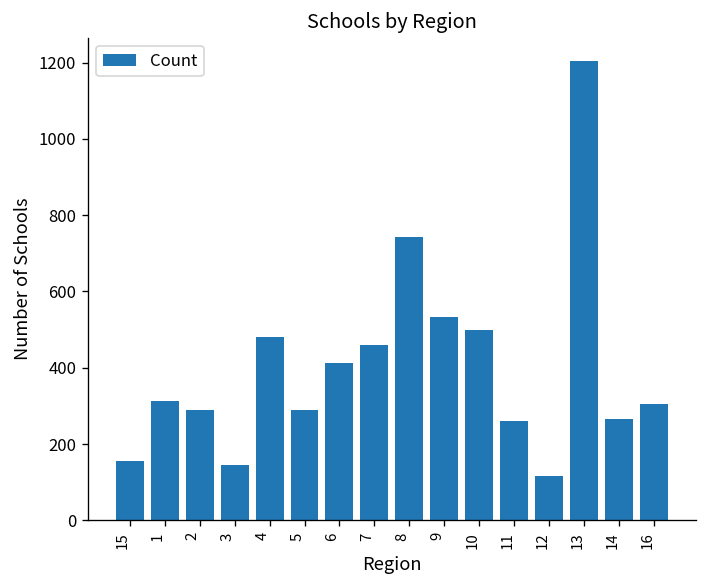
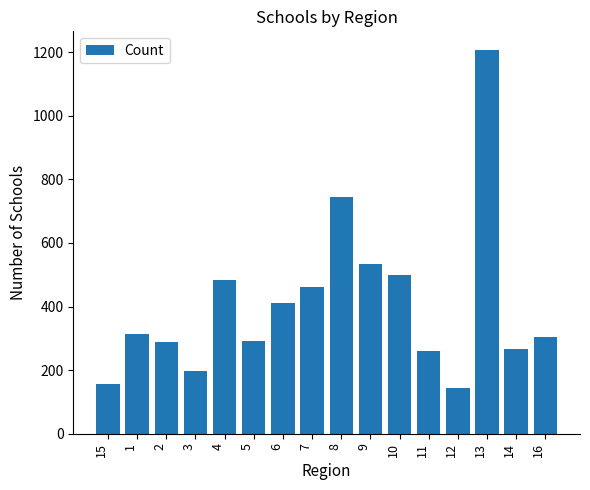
  {
    "15": 160,
    "1": 310,
    "2": 290,
-   "3": 150,
+   "3": 200,
    "4": 480,
    "5": 290,
    "6": 410,
    "7": 460,
    "8": 740,
    "9": 530,
    "10": 500,
    "11": 260,
-   "12": 120,
+   "12": 140,
    "13": 1210,
    "14": 270,
    "16": 300
  }
